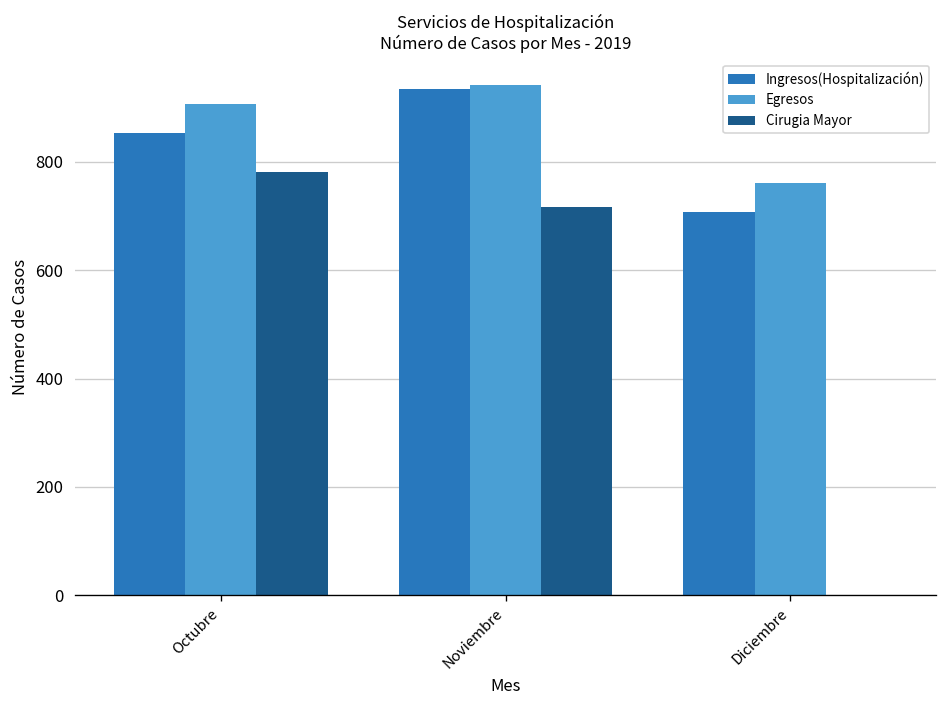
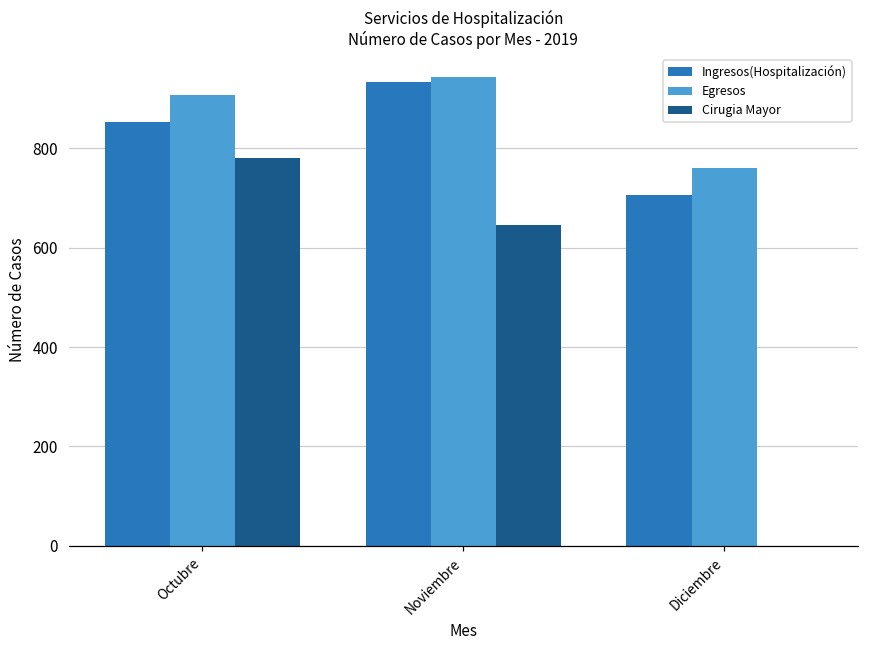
  {
    "Cirugia Mayor": {
      "Octubre": 780,
-     "Noviembre": 720,
+     "Noviembre": 650,
      "Diciembre": 0
    }
  }
